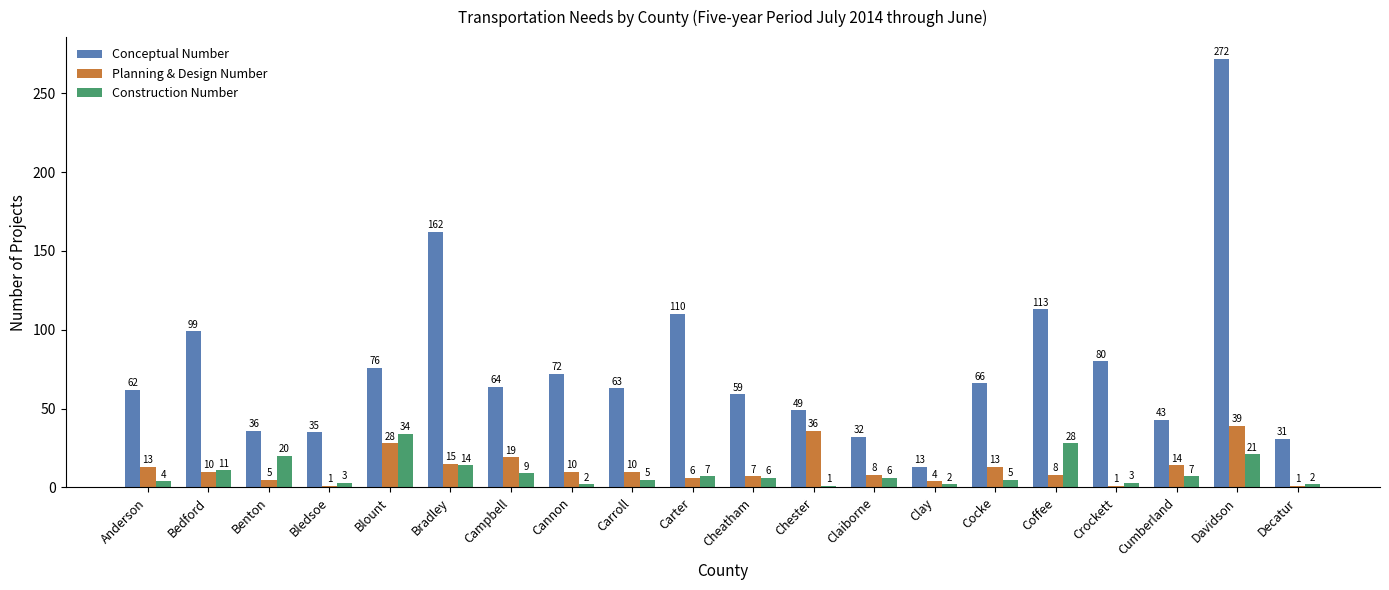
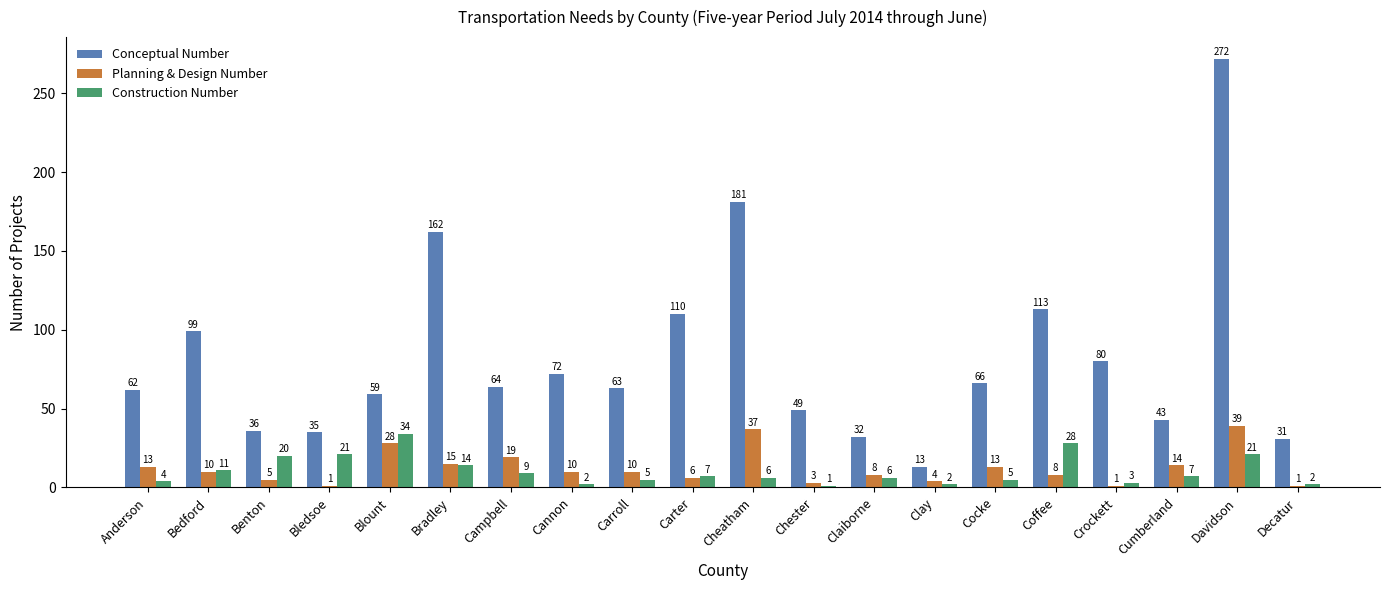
  {
    "Conceptual Number": {
      "Anderson": 62,
      "Bedford": 99,
      "Benton": 36,
      "Bledsoe": 35,
-     "Blount": 76,
+     "Blount": 59,
      "Bradley": 162,
      "Campbell": 64,
      "Cannon": 72,
      "Carroll": 63,
      "Carter": 110,
-     "Cheatham": 59,
+     "Cheatham": 181,
      "Chester": 49,
      "Claiborne": 32,
      "Clay": 13,
      "Cocke": 66,
      "Coffee": 113,
      "Crockett": 80,
      "Cumberland": 43,
      "Davidson": 272,
      "Decatur": 31
    },
    "Planning & Design Number": {
      "Anderson": 13,
      "Bedford": 10,
      "Benton": 5,
      "Bledsoe": 1,
      "Blount": 28,
      "Bradley": 15,
      "Campbell": 19,
      "Cannon": 10,
      "Carroll": 10,
      "Carter": 6,
-     "Cheatham": 7,
-     "Chester": 36,
+     "Cheatham": 37,
+     "Chester": 3,
      "Claiborne": 8,
      "Clay": 4,
      "Cocke": 13,
      "Coffee": 8,
      "Crockett": 1,
      "Cumberland": 14,
      "Davidson": 39,
      "Decatur": 1
    },
    "Construction Number": {
      "Anderson": 4,
      "Bedford": 11,
      "Benton": 20,
-     "Bledsoe": 3,
+     "Bledsoe": 21,
      "Blount": 34,
      "Bradley": 14,
      "Campbell": 9,
      "Cannon": 2,
      "Carroll": 5,
      "Carter": 7,
      "Cheatham": 6,
      "Chester": 1,
      "Claiborne": 6,
      "Clay": 2,
      "Cocke": 5,
      "Coffee": 28,
      "Crockett": 3,
      "Cumberland": 7,
      "Davidson": 21,
      "Decatur": 2
    }
  }
